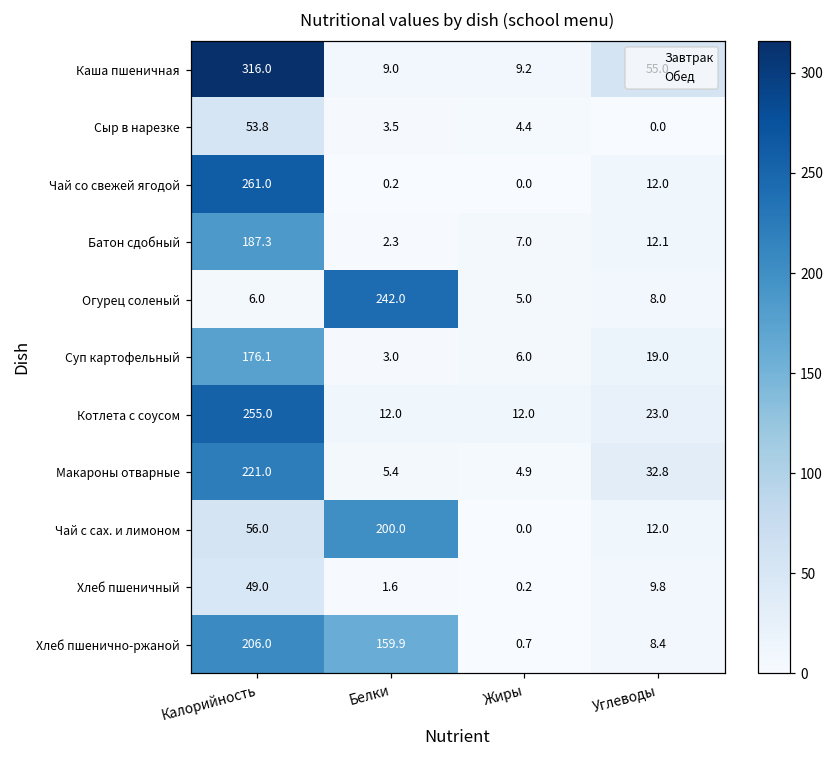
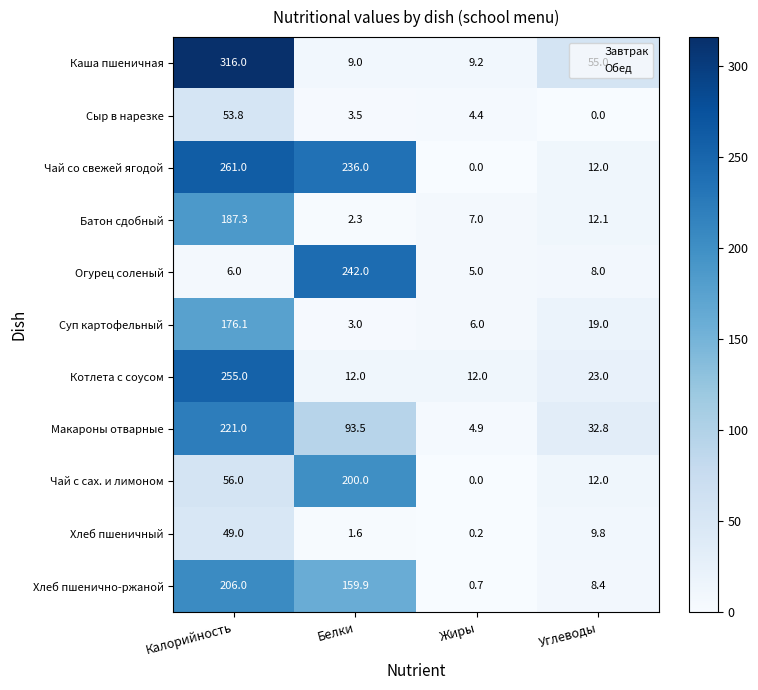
  {
    "Каша пшеничная": {
      "Калорийность": 316.0,
      "Белки": 9.0,
      "Жиры": 9.2
    },
    "Сыр в нарезке": {
      "Калорийность": 53.8,
      "Белки": 3.5,
      "Жиры": 4.4,
      "Углеводы": 0.0
    },
    "Чай со свежей ягодой": {
      "Калорийность": 261.0,
-     "Белки": 0.2,
+     "Белки": 236.0,
      "Жиры": 0.0,
      "Углеводы": 12.0
    },
    "Батон сдобный": {
      "Калорийность": 187.3,
      "Белки": 2.3,
      "Жиры": 7.0,
      "Углеводы": 12.1
    },
    "Огурец соленый": {
      "Калорийность": 6.0,
      "Белки": 242.0,
      "Жиры": 5.0,
      "Углеводы": 8.0
    },
    "Суп картофельный": {
      "Калорийность": 176.1,
      "Белки": 3.0,
      "Жиры": 6.0,
      "Углеводы": 19.0
    },
    "Котлета с соусом": {
      "Калорийность": 255.0,
      "Белки": 12.0,
      "Жиры": 12.0,
      "Углеводы": 23.0
    },
    "Макароны отварные": {
      "Калорийность": 221.0,
-     "Белки": 5.4,
+     "Белки": 93.5,
      "Жиры": 4.9,
      "Углеводы": 32.8
    },
    "Чай с сах. и лимоном": {
      "Калорийность": 56.0,
      "Белки": 200.0,
      "Жиры": 0.0,
      "Углеводы": 12.0
    },
    "Хлеб пшеничный": {
      "Калорийность": 49.0,
      "Белки": 1.6,
      "Жиры": 0.2,
      "Углеводы": 9.8
    },
    "Хлеб пшенично-ржаной": {
      "Калорийность": 206.0,
      "Белки": 159.9,
      "Жиры": 0.7,
      "Углеводы": 8.4
    }
  }
